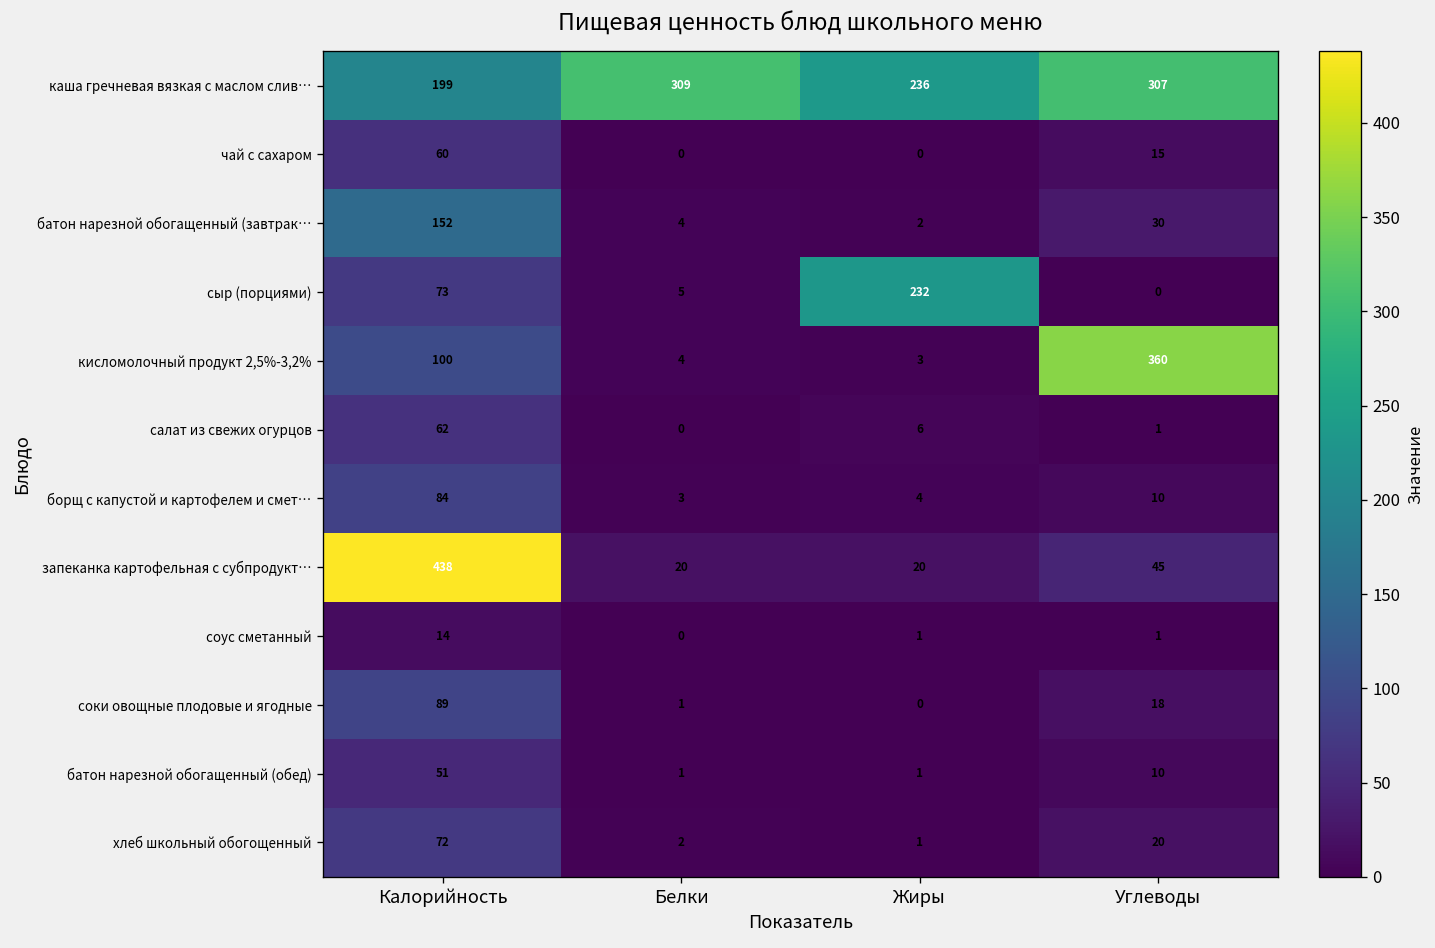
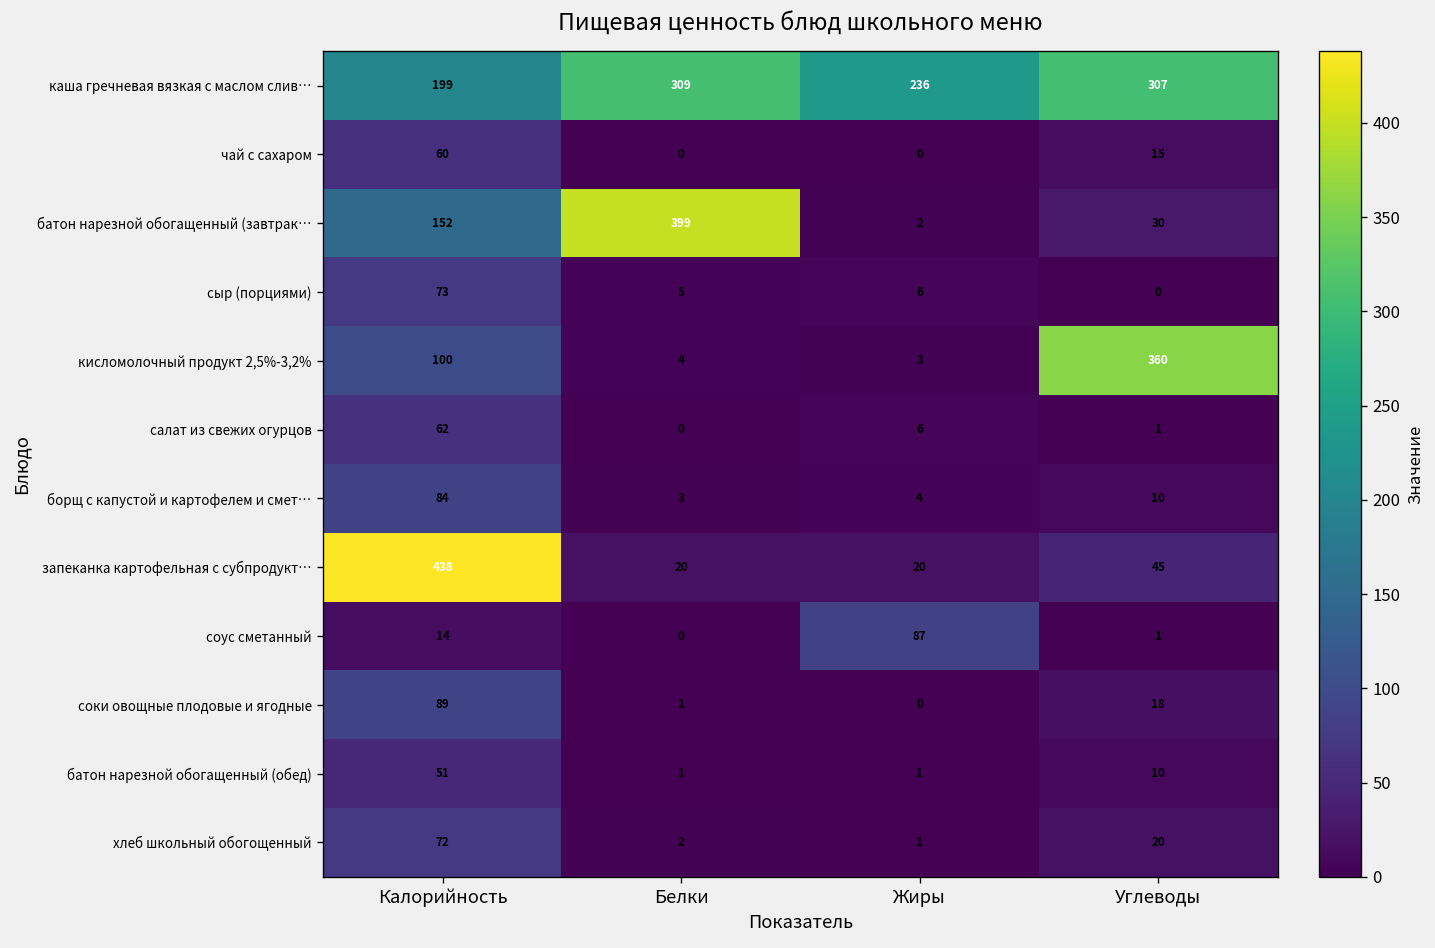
  {
    "каша гречневая вязкая с маслом слив…": {
      "Калорийность": 199,
      "Белки": 309,
      "Жиры": 236,
      "Углеводы": 307
    },
    "чай с сахаром": {
      "Калорийность": 60,
      "Белки": 0,
      "Жиры": 0,
      "Углеводы": 15
    },
    "батон нарезной обогащенный (завтрак…": {
      "Калорийность": 152,
-     "Белки": 4,
+     "Белки": 399,
      "Жиры": 2,
      "Углеводы": 30
    },
    "сыр (порциями)": {
      "Калорийность": 73,
      "Белки": 5,
-     "Жиры": 232,
+     "Жиры": 6,
      "Углеводы": 0
    },
    "кисломолочный продукт 2,5%-3,2%": {
      "Калорийность": 100,
      "Белки": 4,
      "Жиры": 3,
      "Углеводы": 360
    },
    "салат из свежих огурцов": {
      "Калорийность": 62,
      "Белки": 0,
      "Жиры": 6,
      "Углеводы": 1
    },
    "борщ с капустой и картофелем и смет…": {
      "Калорийность": 84,
      "Белки": 3,
      "Жиры": 4,
      "Углеводы": 10
    },
    "запеканка картофельная с субпродукт…": {
      "Калорийность": 438,
      "Белки": 20,
      "Жиры": 20,
      "Углеводы": 45
    },
    "соус сметанный": {
      "Калорийность": 14,
      "Белки": 0,
-     "Жиры": 1,
+     "Жиры": 87,
      "Углеводы": 1
    },
    "соки овощные плодовые и ягодные": {
      "Калорийность": 89,
      "Белки": 1,
      "Жиры": 0,
      "Углеводы": 18
    },
    "батон нарезной обогащенный (обед)": {
      "Калорийность": 51,
      "Белки": 1,
      "Жиры": 1,
      "Углеводы": 10
    },
    "хлеб школьный обогощенный": {
      "Калорийность": 72,
      "Белки": 2,
      "Жиры": 1,
      "Углеводы": 20
    }
  }
